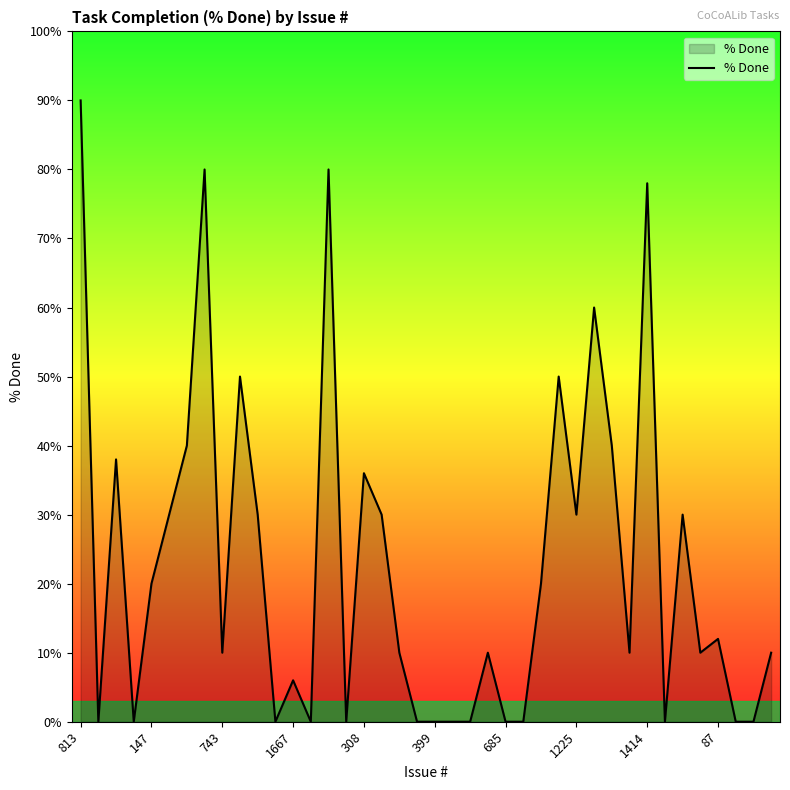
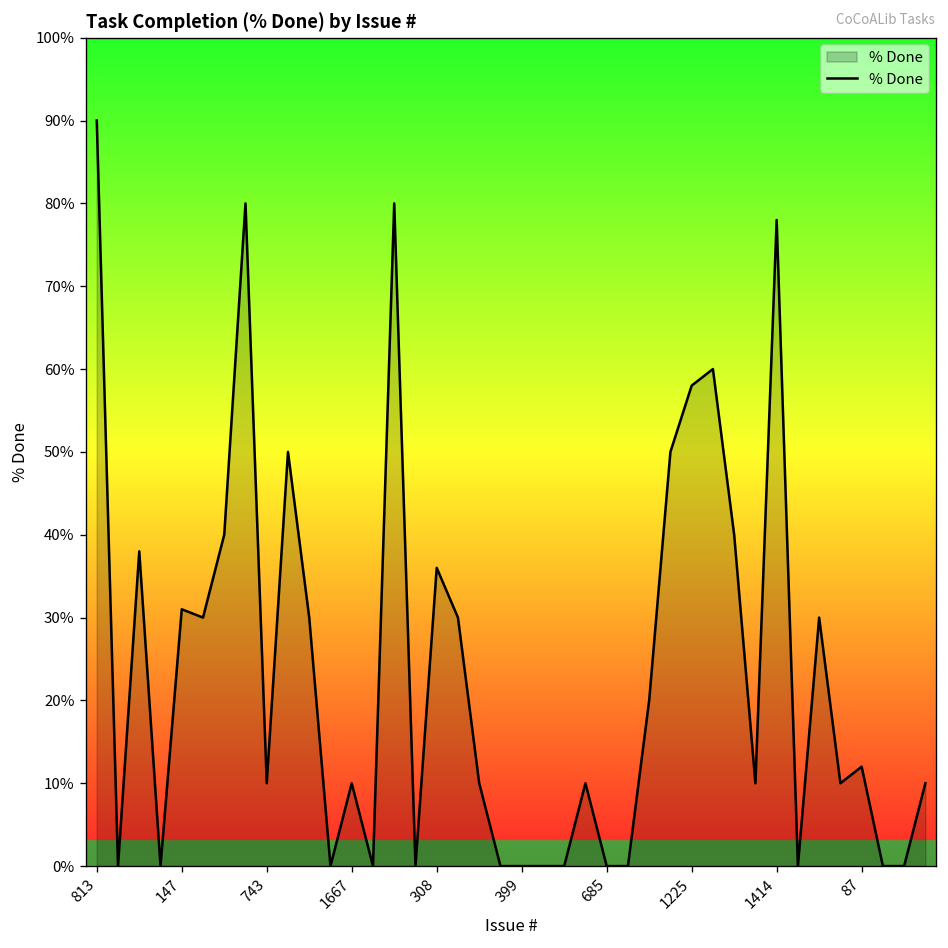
  {
    "813": "90%",
-   "147": "20%",
+   "147": "31%",
    "743": "10%",
-   "1667": "6%",
+   "1667": "10%",
    "308": "36%",
-   "1225": "30%",
+   "1225": "58%",
    "1414": "78%",
    "87": "12%"
  }
